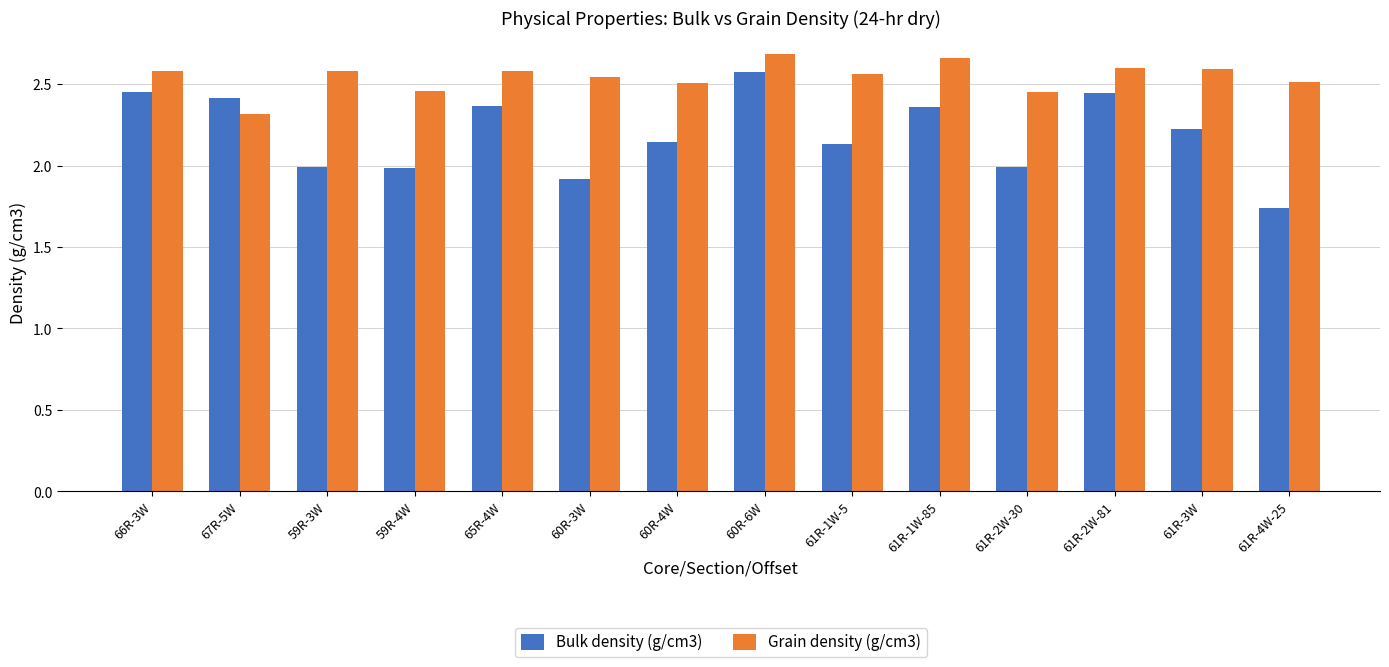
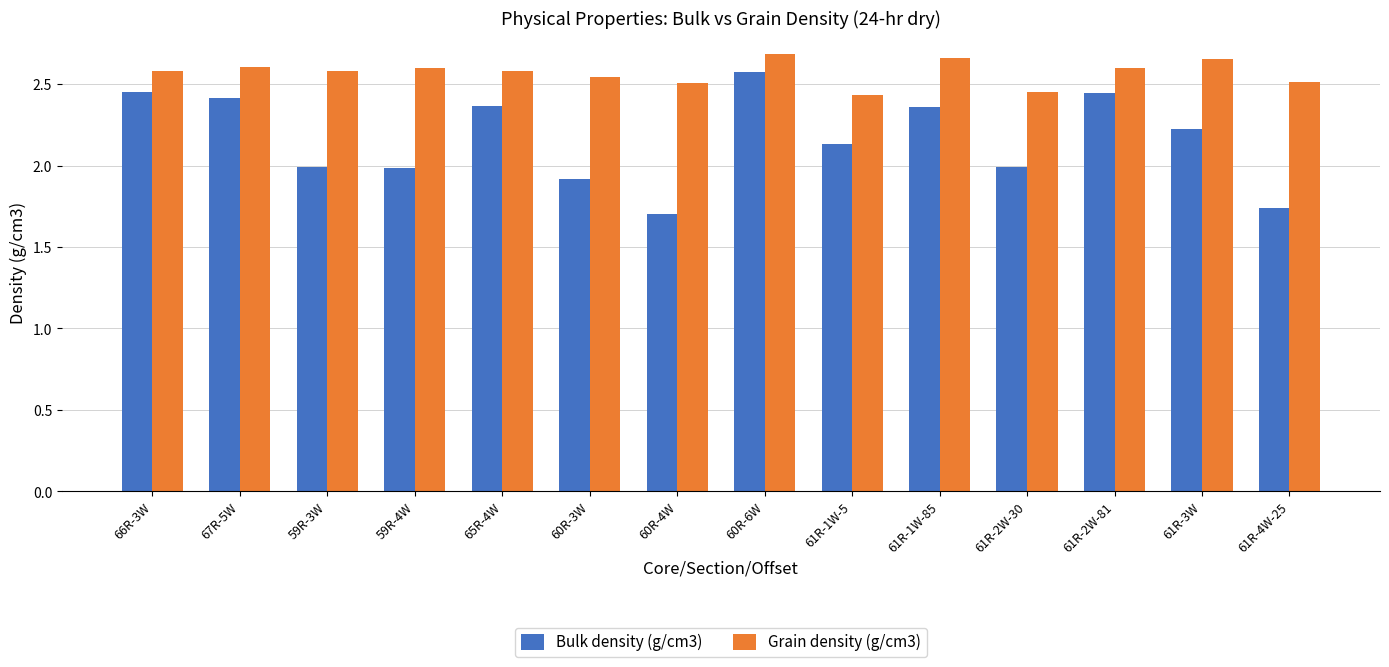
  {
    "Bulk density (g/cm3)": {
      "66R-3W": 2.45,
      "67R-5W": 2.42,
      "59R-3W": 1.99,
      "59R-4W": 1.98,
      "65R-4W": 2.36,
      "60R-3W": 1.92,
-     "60R-4W": 2.14,
+     "60R-4W": 1.70,
      "60R-6W": 2.57,
      "61R-1W-5": 2.13,
      "61R-1W-85": 2.36,
      "61R-2W-30": 1.99,
      "61R-2W-81": 2.45,
      "61R-3W": 2.22,
      "61R-4W-25": 1.74
    },
    "Grain density (g/cm3)": {
      "66R-3W": 2.58,
-     "67R-5W": 2.32,
+     "67R-5W": 2.61,
      "59R-3W": 2.58,
-     "59R-4W": 2.46,
+     "59R-4W": 2.60,
      "65R-4W": 2.58,
      "60R-3W": 2.54,
      "60R-4W": 2.51,
      "60R-6W": 2.68,
-     "61R-1W-5": 2.56,
+     "61R-1W-5": 2.43,
      "61R-1W-85": 2.66,
      "61R-2W-30": 2.45,
      "61R-2W-81": 2.60,
-     "61R-3W": 2.59,
+     "61R-3W": 2.65,
      "61R-4W-25": 2.52
    }
  }
